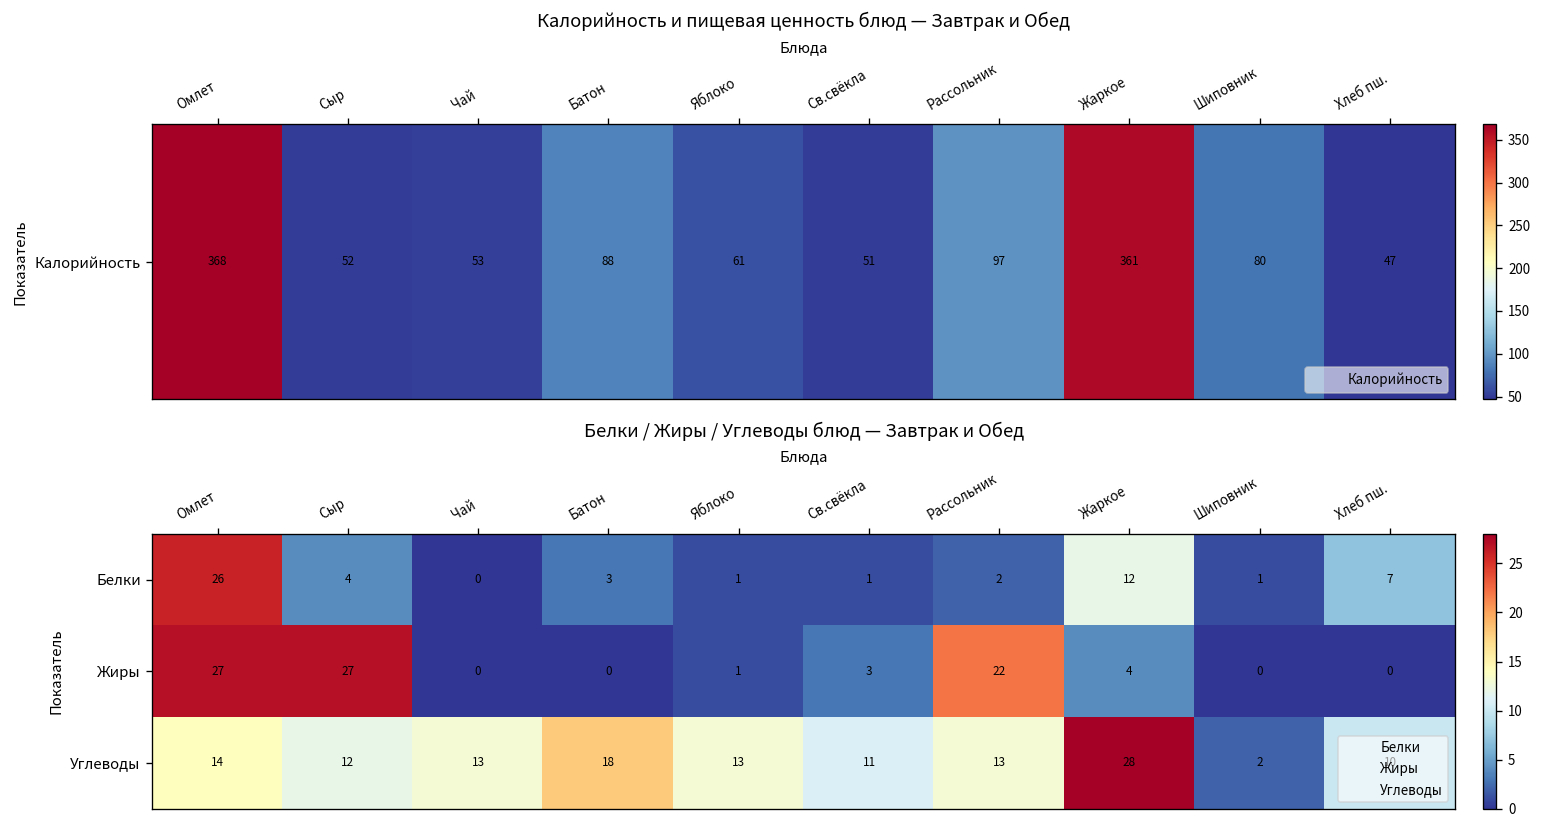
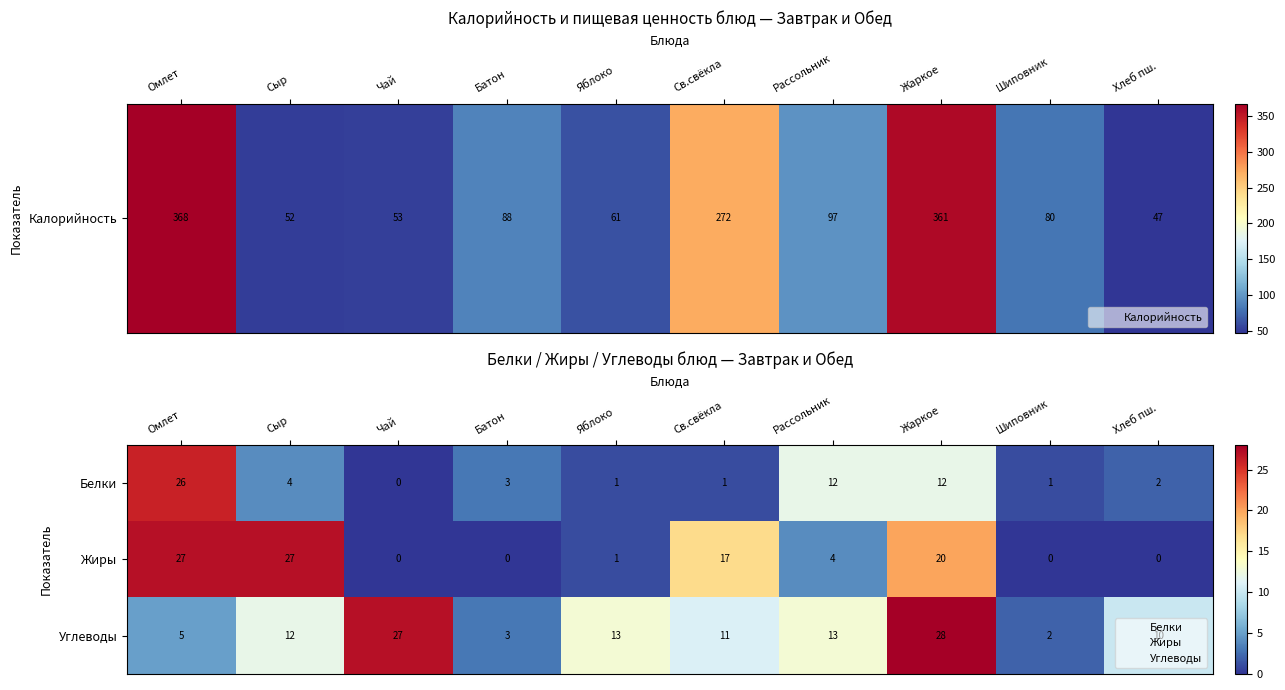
  {
    "Калорийность и пищевая ценность блюд — Завтрак и Обед": {
      "Калорийность": {
        "Омлет": 368,
        "Сыр": 52,
        "Чай": 53,
        "Батон": 88,
        "Яблоко": 61,
-       "Св.свёкла": 51,
+       "Св.свёкла": 272,
        "Рассольник": 97,
        "Жаркое": 361,
        "Шиповник": 80,
        "Хлеб пш.": 47
      }
    },
    "Белки / Жиры / Углеводы блюд — Завтрак и Обед": {
      "Белки": {
        "Омлет": 26,
        "Сыр": 4,
        "Чай": 0,
        "Батон": 3,
        "Яблоко": 1,
        "Св.свёкла": 1,
-       "Рассольник": 2,
+       "Рассольник": 12,
        "Жаркое": 12,
        "Шиповник": 1,
-       "Хлеб пш.": 7
+       "Хлеб пш.": 2
      },
      "Жиры": {
        "Омлет": 27,
        "Сыр": 27,
        "Чай": 0,
        "Батон": 0,
        "Яблоко": 1,
-       "Св.свёкла": 3,
-       "Рассольник": 22,
-       "Жаркое": 4,
+       "Св.свёкла": 17,
+       "Рассольник": 4,
+       "Жаркое": 20,
        "Шиповник": 0,
        "Хлеб пш.": 0
      },
      "Углеводы": {
-       "Омлет": 14,
+       "Омлет": 5,
        "Сыр": 12,
-       "Чай": 13,
-       "Батон": 18,
+       "Чай": 27,
+       "Батон": 3,
        "Яблоко": 13,
        "Св.свёкла": 11,
        "Рассольник": 13,
        "Жаркое": 28,
        "Шиповник": 2
      }
    }
  }
